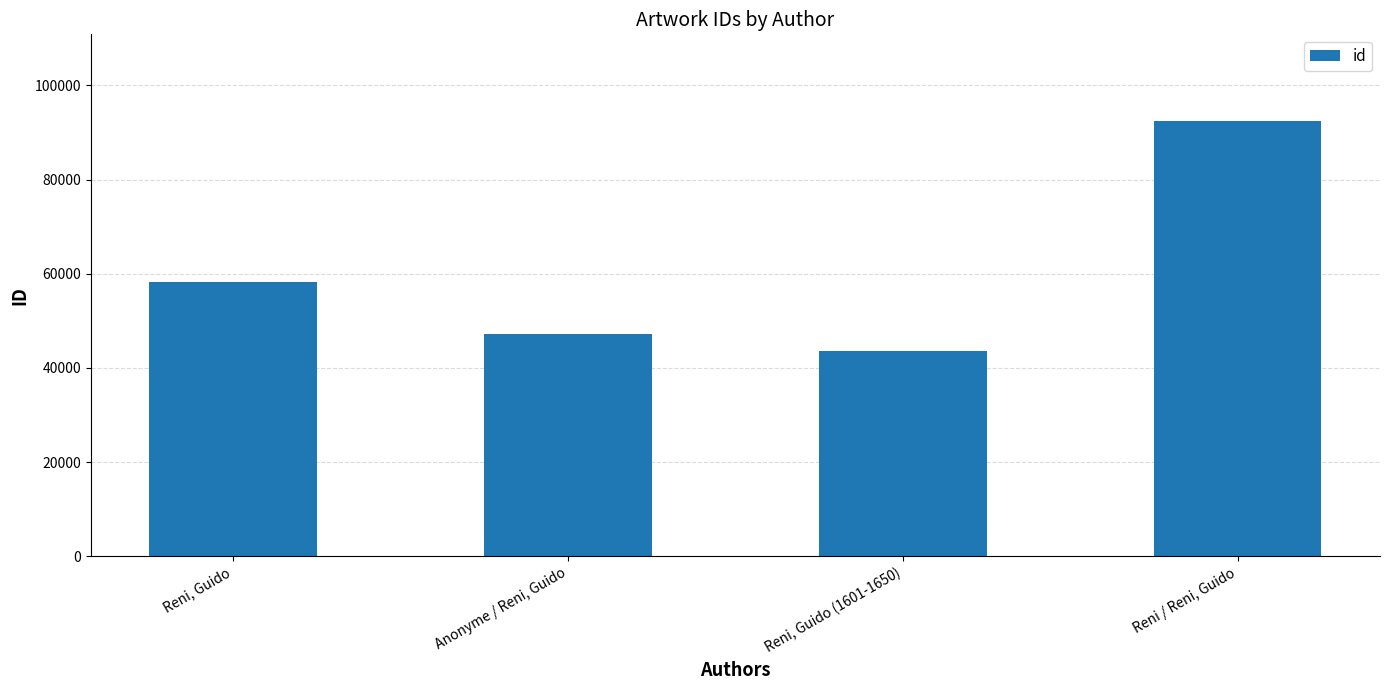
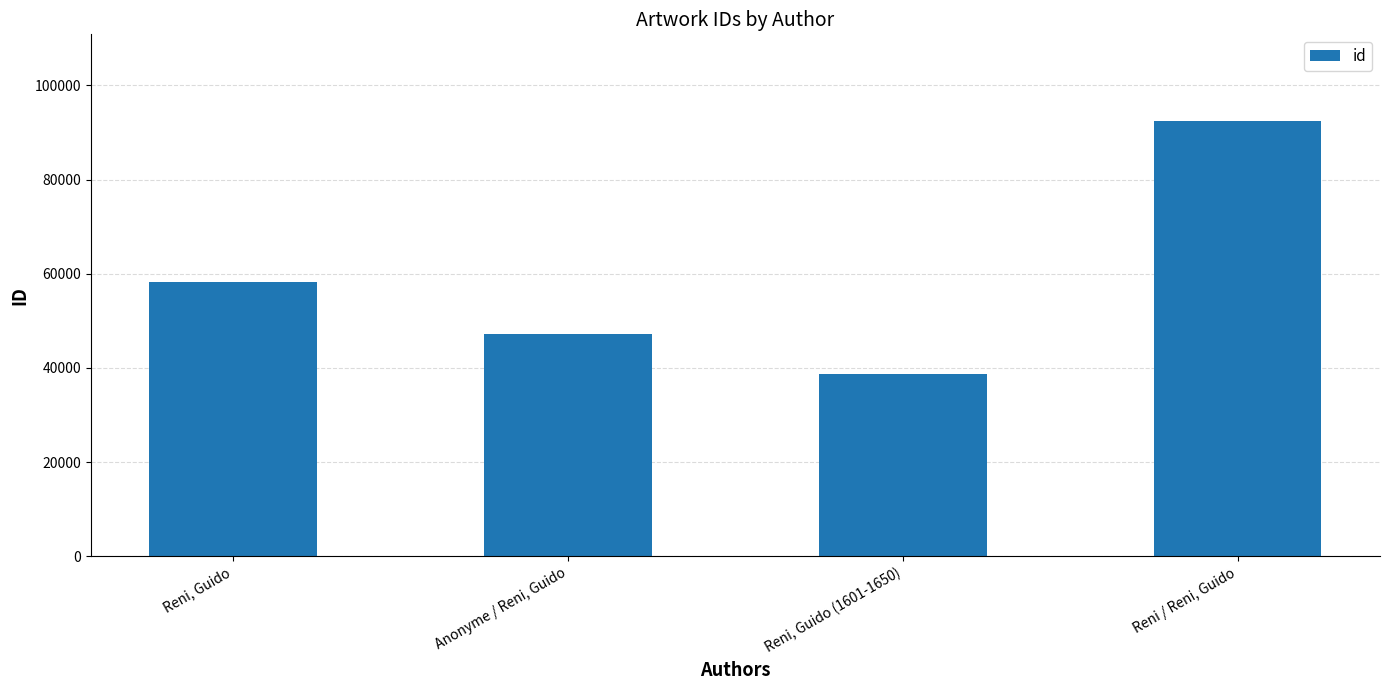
  {
    "Reni, Guido": 58000,
    "Anonyme / Reni, Guido": 47000,
-   "Reni, Guido (1601-1650)": 44000,
+   "Reni, Guido (1601-1650)": 39000,
    "Reni / Reni, Guido": 92000
  }
